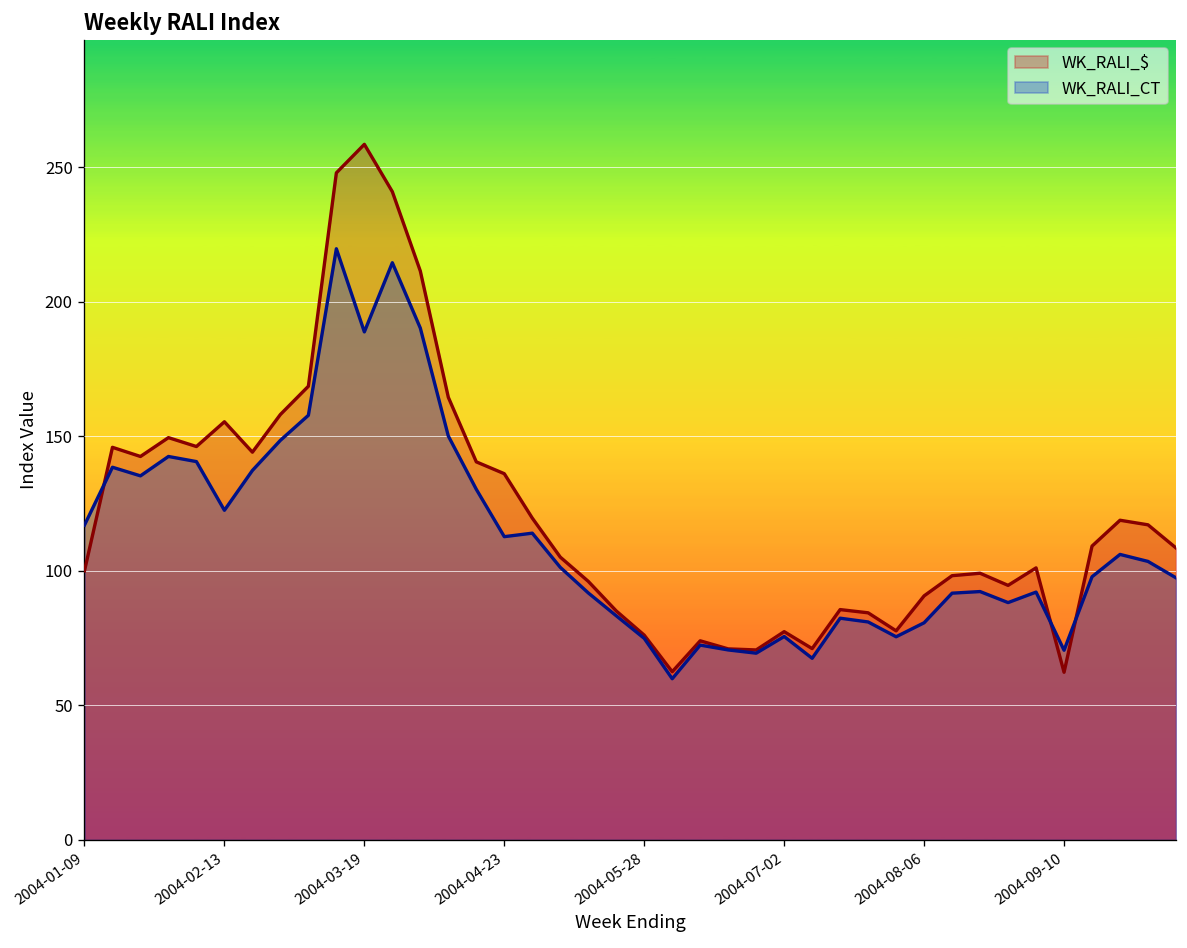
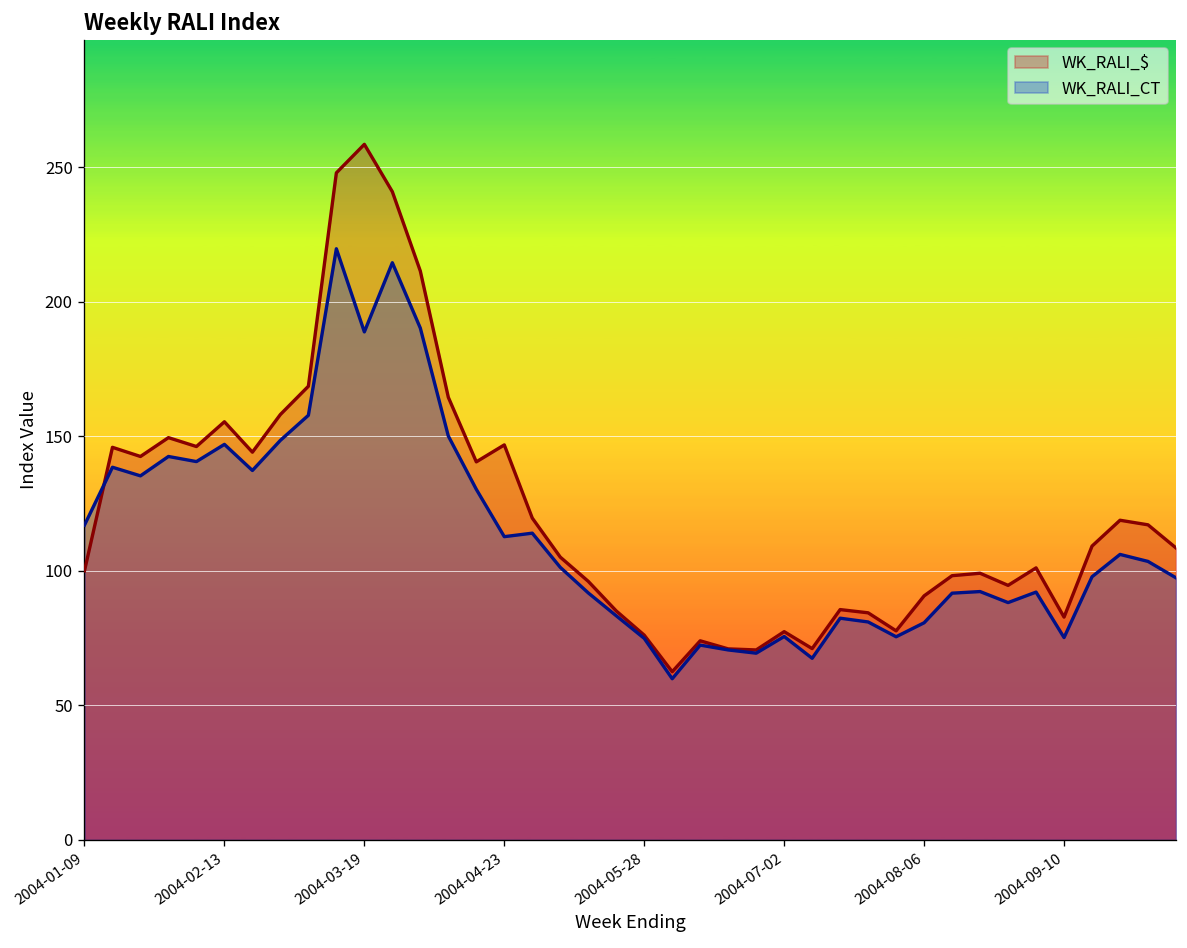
  {
    "WK_RALI_$": {
      "2004-01-09": 100,
      "2004-02-13": 155,
      "2004-03-19": 259,
-     "2004-04-23": 136,
+     "2004-04-23": 147,
      "2004-05-28": 76,
      "2004-07-02": 77,
      "2004-08-06": 91,
-     "2004-09-10": 62
+     "2004-09-10": 83
    },
    "WK_RALI_CT": {
      "2004-01-09": 117,
-     "2004-02-13": 123,
+     "2004-02-13": 147,
      "2004-03-19": 189,
      "2004-04-23": 113,
      "2004-05-28": 75,
      "2004-07-02": 76,
      "2004-08-06": 81,
-     "2004-09-10": 71
+     "2004-09-10": 75
    }
  }
